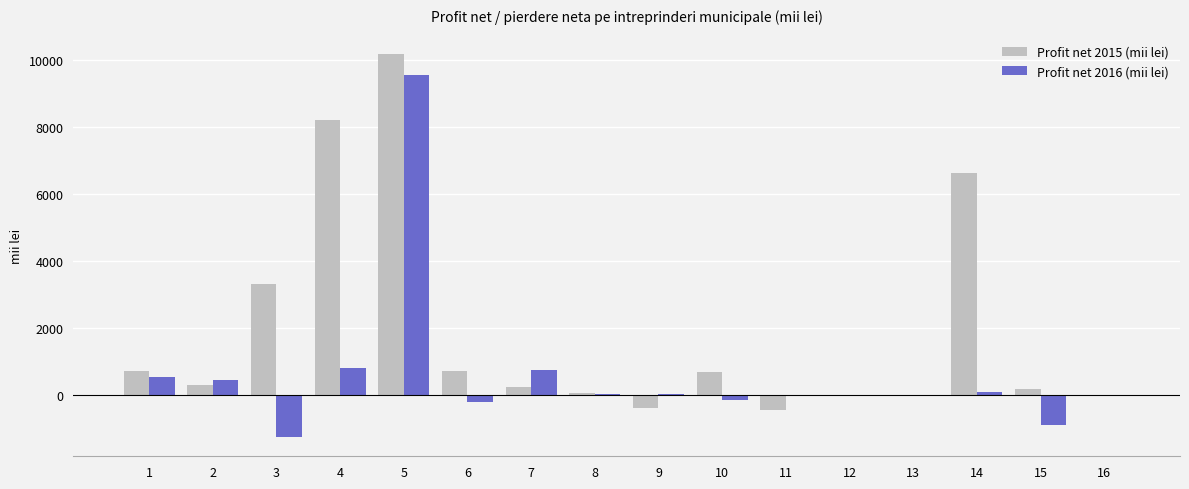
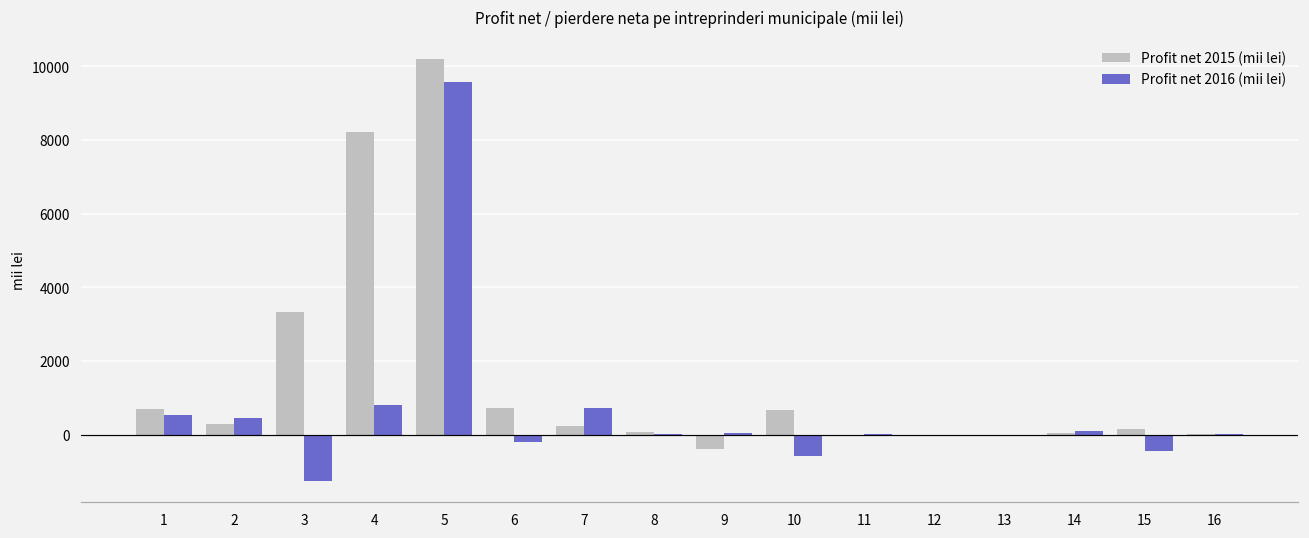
  {
    "Profit net 2015 (mii lei)": {
      "1": 700,
      "2": 300,
      "3": 3300,
      "4": 8200,
      "5": 10200,
      "6": 700,
      "7": 200,
      "9": -400,
      "10": 700,
-     "11": -500,
-     "14": 6600,
+     "11": 0,
+     "14": 100,
      "15": 200
    },
    "Profit net 2016 (mii lei)": {
      "1": 500,
      "2": 500,
      "3": -1300,
      "4": 800,
      "5": 9600,
      "6": -200,
      "7": 700,
-     "10": -200,
+     "10": -600,
      "14": 100,
-     "15": -900
+     "15": -400
    }
  }
